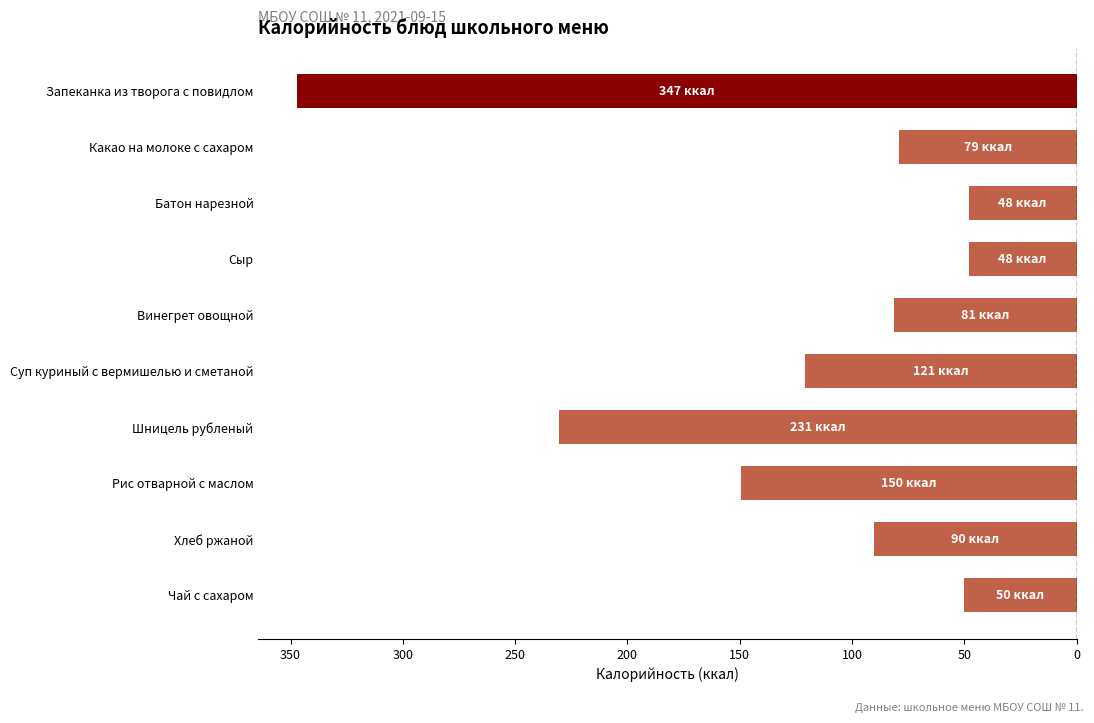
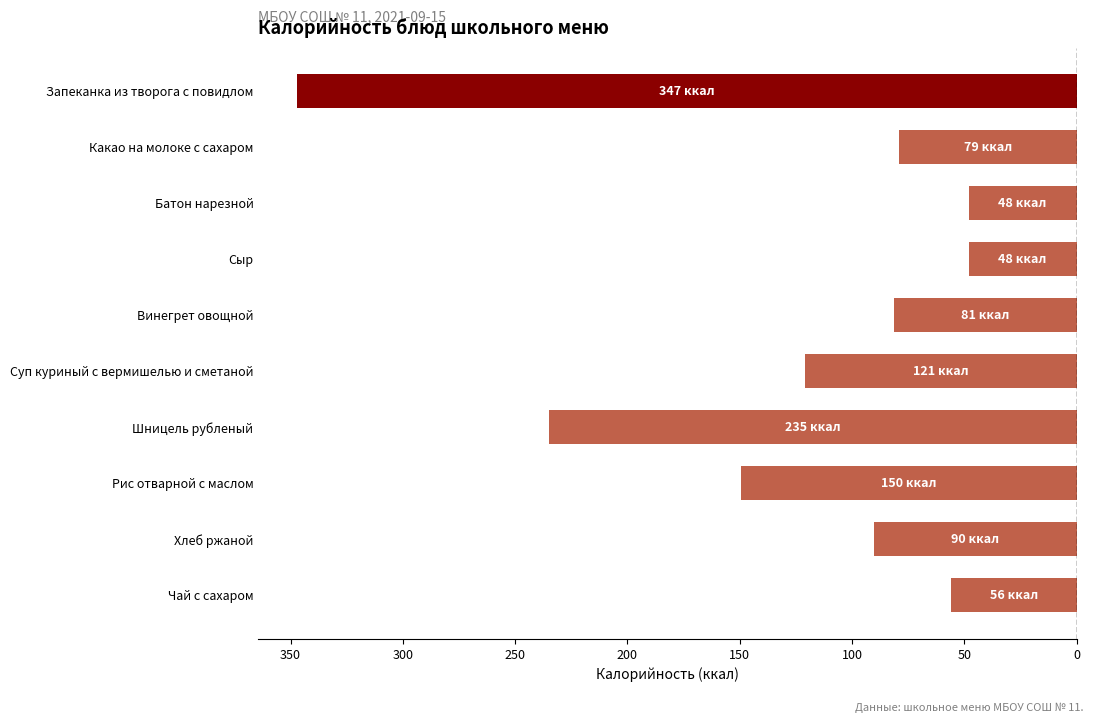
  {
-   "Шницель рубленый": 231,
-   "Чай с сахаром": 50
+   "Шницель рубленый": 235,
+   "Чай с сахаром": 56
  }
